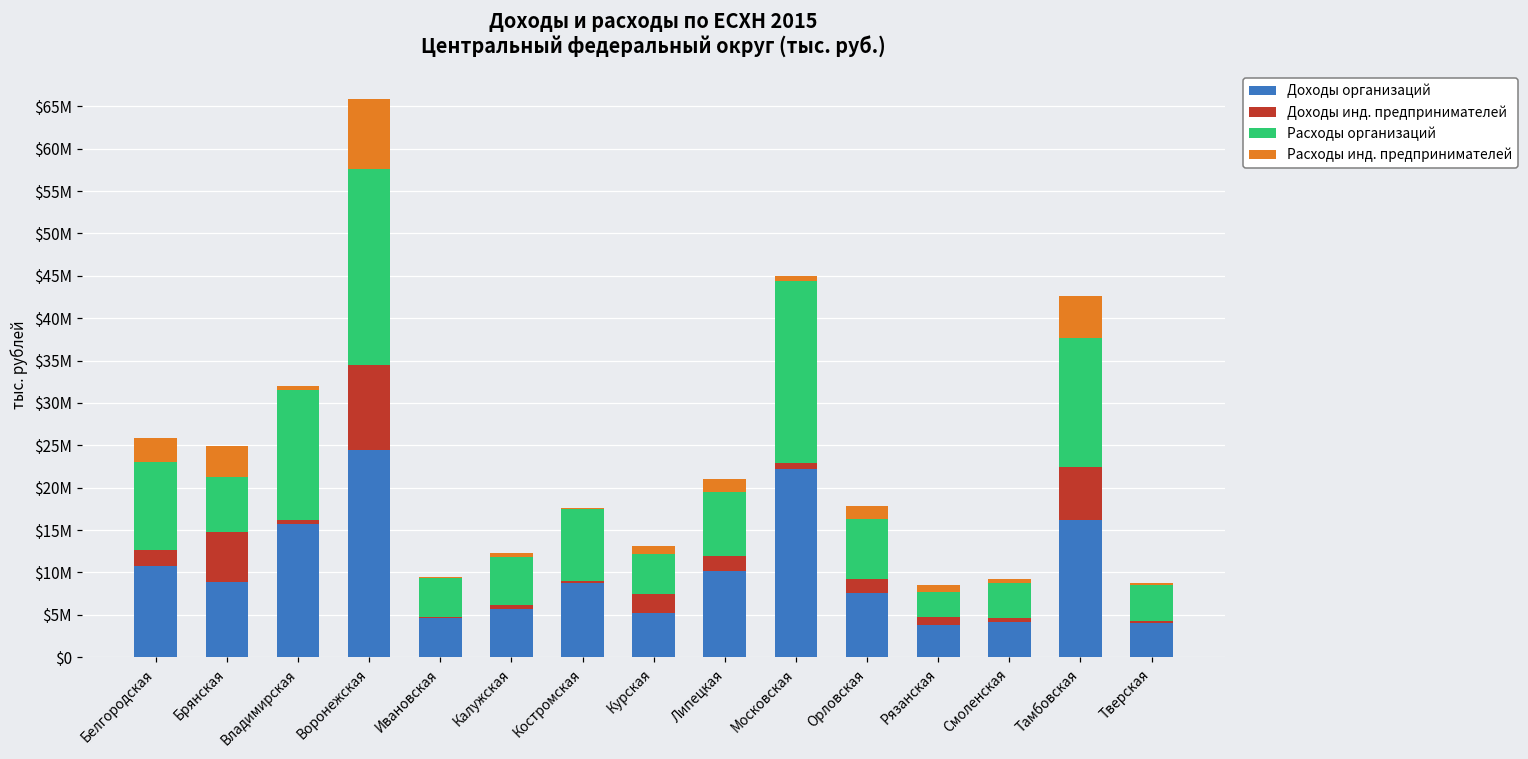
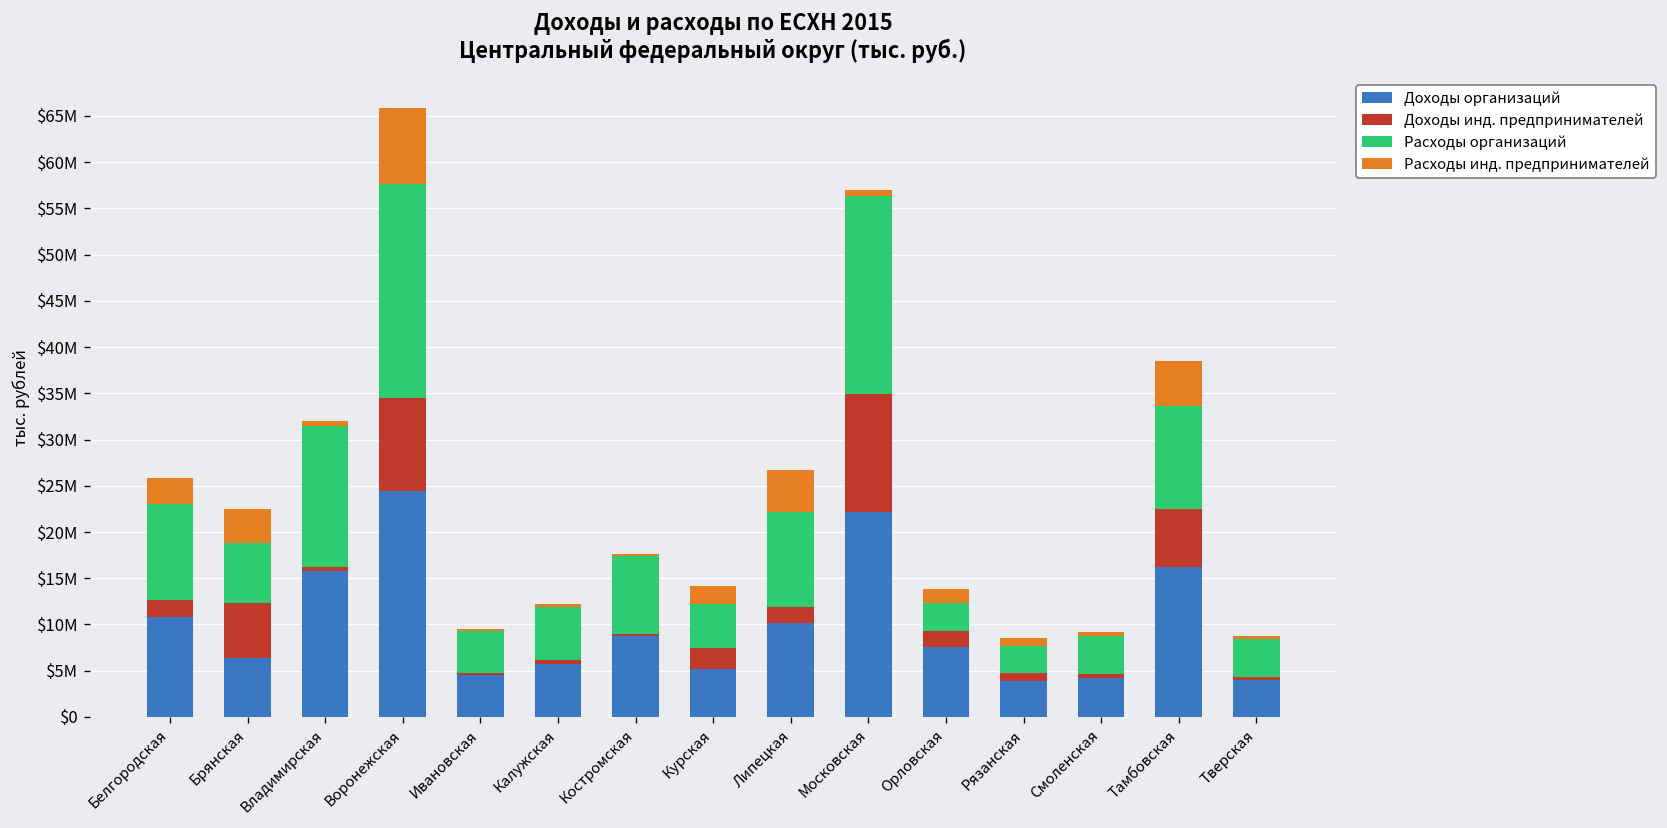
  {
    "Доходы организаций": {
      "Белгородская": "$11000000",
-     "Брянская": "$9000000",
+     "Брянская": "$6000000",
      "Владимирская": "$16000000",
      "Воронежская": "$24000000",
      "Ивановская": "$5000000",
      "Калужская": "$6000000",
      "Костромская": "$9000000",
      "Курская": "$5000000",
      "Липецкая": "$10000000",
      "Московская": "$22000000",
      "Орловская": "$8000000",
      "Рязанская": "$4000000",
      "Смоленская": "$4000000",
      "Тамбовская": "$16000000",
      "Тверская": "$4000000"
    },
    "Доходы инд. предпринимателей": {
      "Белгородская": "$2000000",
      "Брянская": "$6000000",
      "Владимирская": "$0",
      "Воронежская": "$10000000",
      "Калужская": "$0",
      "Курская": "$2000000",
      "Липецкая": "$2000000",
-     "Московская": "$1000000",
+     "Московская": "$13000000",
      "Орловская": "$2000000",
      "Рязанская": "$1000000",
      "Смоленская": "$0",
      "Тамбовская": "$6000000"
    },
    "Расходы организаций": {
      "Белгородская": "$10000000",
      "Брянская": "$6000000",
      "Владимирская": "$15000000",
      "Воронежская": "$23000000",
      "Ивановская": "$5000000",
      "Калужская": "$6000000",
      "Костромская": "$8000000",
      "Курская": "$5000000",
-     "Липецкая": "$8000000",
+     "Липецкая": "$10000000",
      "Московская": "$21000000",
-     "Орловская": "$7000000",
+     "Орловская": "$3000000",
      "Рязанская": "$3000000",
      "Смоленская": "$4000000",
-     "Тамбовская": "$15000000",
+     "Тамбовская": "$11000000",
      "Тверская": "$4000000"
    },
    "Расходы инд. предпринимателей": {
      "Белгородская": "$3000000",
      "Брянская": "$4000000",
      "Владимирская": "$1000000",
      "Воронежская": "$8000000",
      "Калужская": "$0",
-     "Курская": "$1000000",
-     "Липецкая": "$2000000",
+     "Курская": "$2000000",
+     "Липецкая": "$4000000",
      "Московская": "$1000000",
      "Орловская": "$1000000",
      "Рязанская": "$1000000",
      "Смоленская": "$0",
      "Тамбовская": "$5000000"
    }
  }
